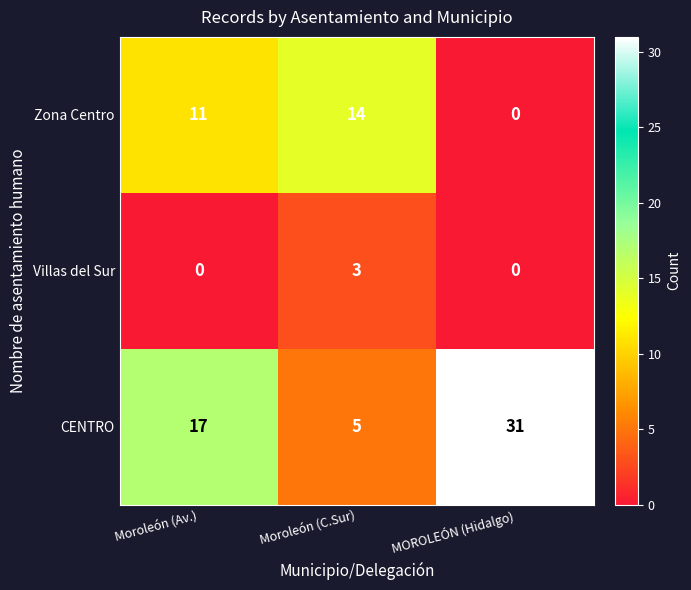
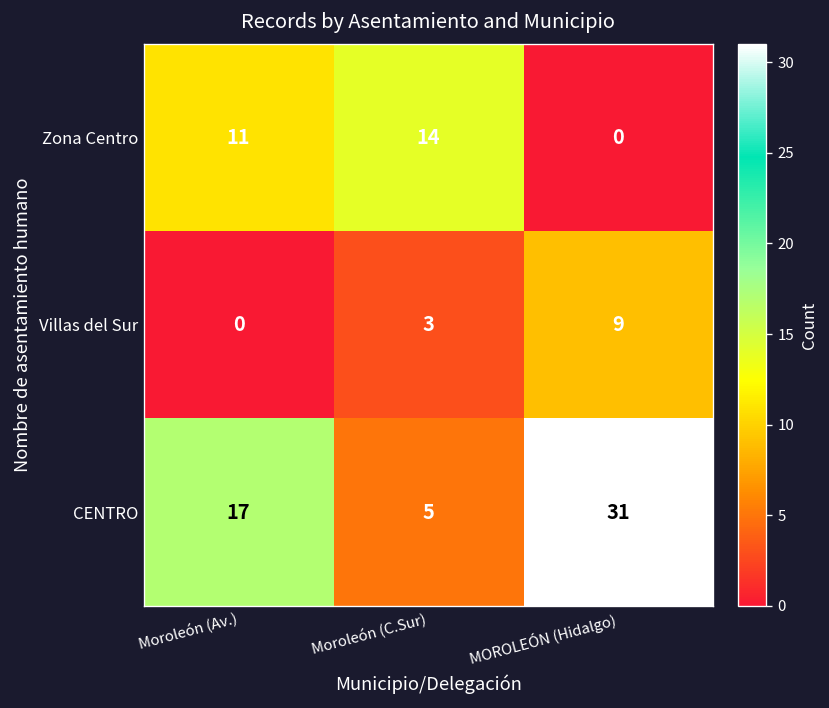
  {
    "Zona Centro": {
      "Moroleón (Av.)": 11,
      "Moroleón (C.Sur)": 14,
      "MOROLEÓN (Hidalgo)": 0
    },
    "Villas del Sur": {
      "Moroleón (Av.)": 0,
      "Moroleón (C.Sur)": 3,
-     "MOROLEÓN (Hidalgo)": 0
+     "MOROLEÓN (Hidalgo)": 9
    },
    "CENTRO": {
      "Moroleón (Av.)": 17,
      "Moroleón (C.Sur)": 5,
      "MOROLEÓN (Hidalgo)": 31
    }
  }
